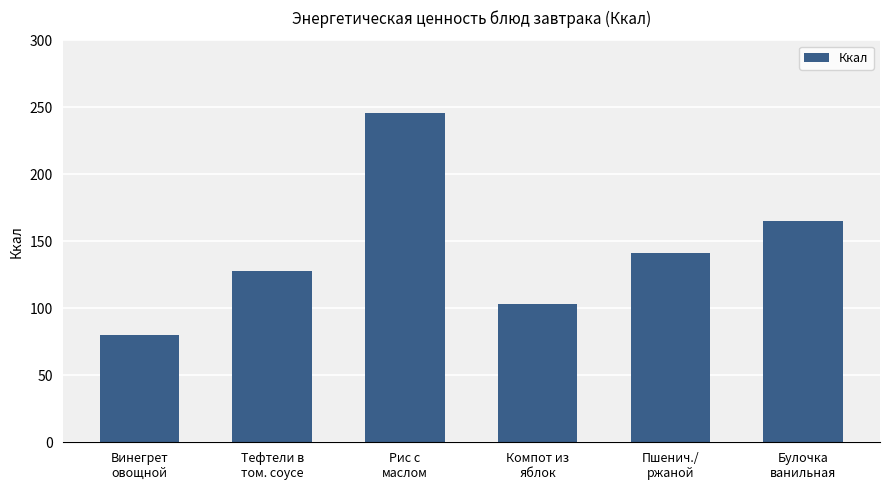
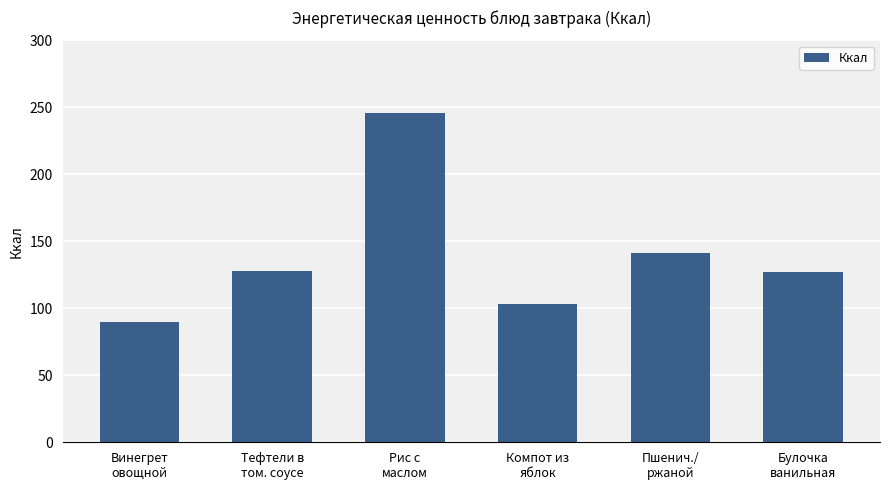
  {
-   "Винегрет овощной": 80,
+   "Винегрет овощной": 90,
    "Тефтели в том. соусе": 128,
    "Рис с маслом": 246,
    "Компот из яблок": 103,
    "Пшенич./ ржаной": 141,
-   "Булочка ванильная": 165
+   "Булочка ванильная": 127
  }
